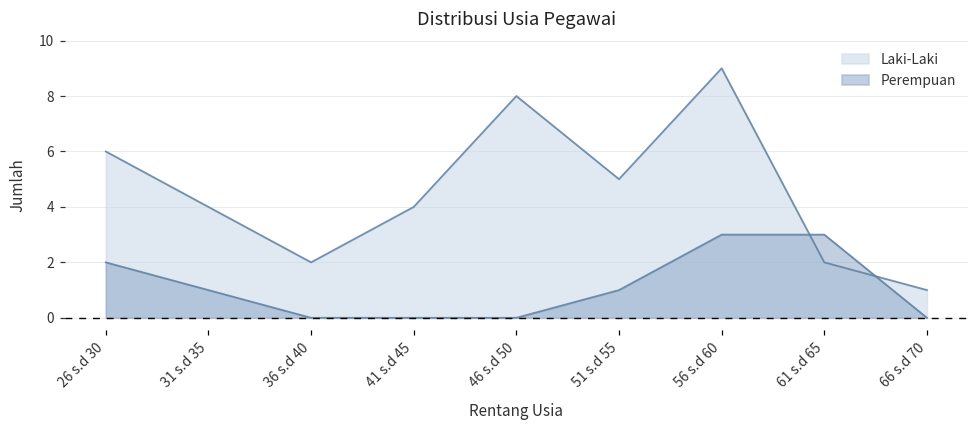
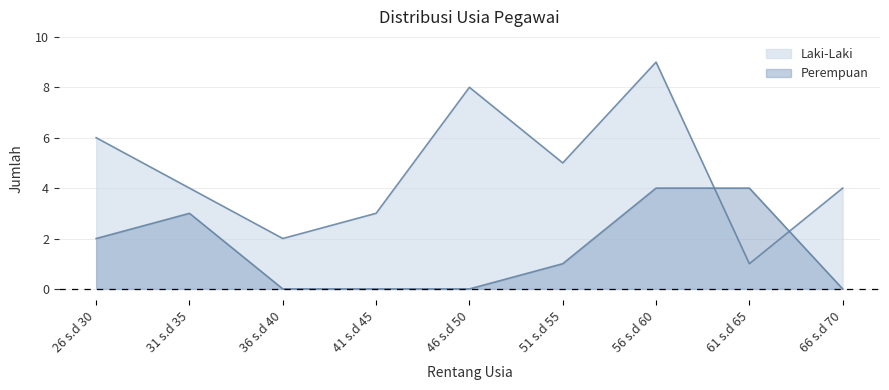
  {
    "Laki-Laki": {
      "26 s.d 30": 6,
      "31 s.d 35": 4,
      "36 s.d 40": 2,
-     "41 s.d 45": 4,
+     "41 s.d 45": 3,
      "46 s.d 50": 8,
      "51 s.d 55": 5,
      "56 s.d 60": 9,
-     "61 s.d 65": 2,
-     "66 s.d 70": 1
+     "61 s.d 65": 1,
+     "66 s.d 70": 4
    },
    "Perempuan": {
      "26 s.d 30": 2,
-     "31 s.d 35": 1,
+     "31 s.d 35": 3,
      "36 s.d 40": 0,
      "41 s.d 45": 0,
      "46 s.d 50": 0,
      "51 s.d 55": 1,
-     "56 s.d 60": 3,
-     "61 s.d 65": 3,
+     "56 s.d 60": 4,
+     "61 s.d 65": 4,
      "66 s.d 70": 0
    }
  }
